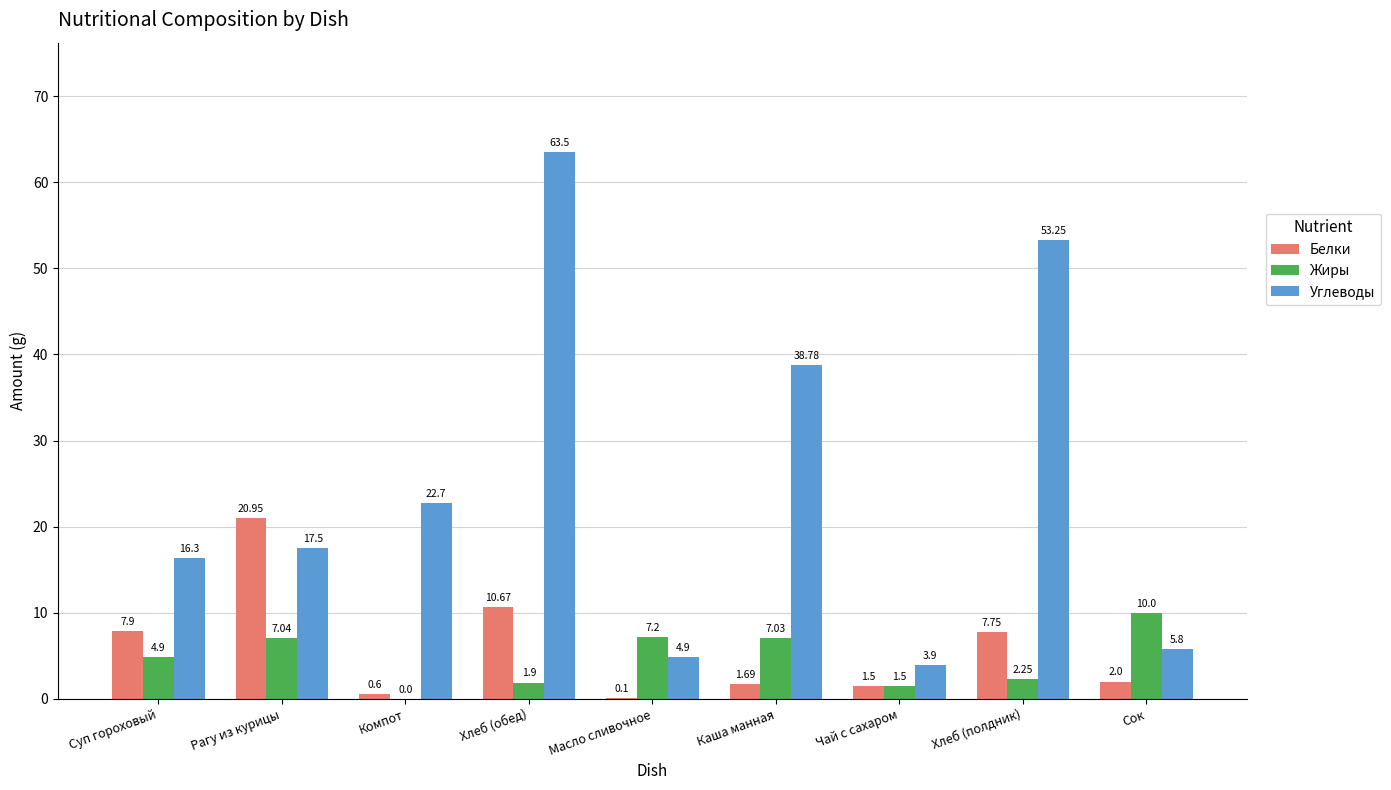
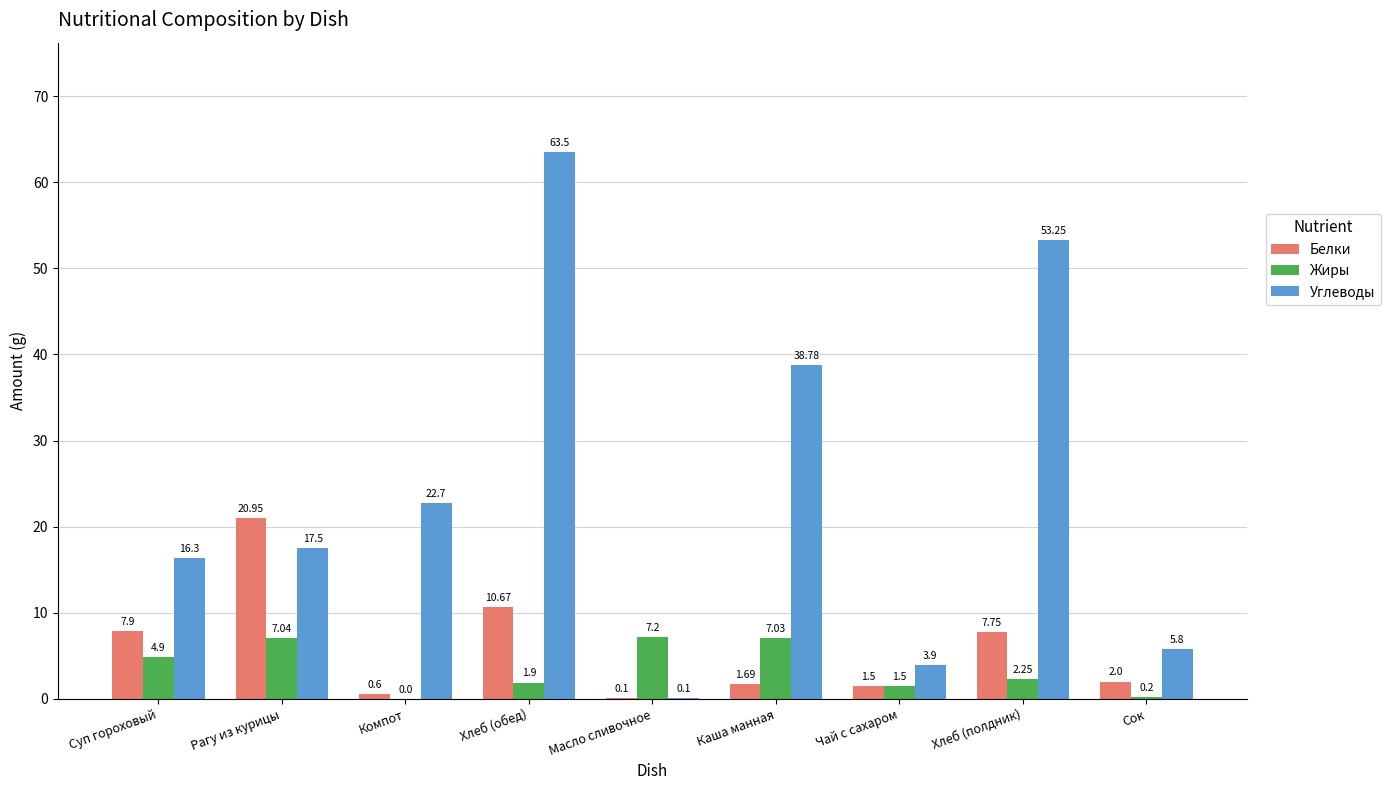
  {
    "Белки": {
      "Суп гороховый": 7.9,
      "Рагу из курицы": 20.95,
      "Компот": 0.6,
      "Хлеб (обед)": 10.67,
      "Масло сливочное": 0.1,
      "Каша манная": 1.69,
      "Чай с сахаром": 1.5,
      "Хлеб (полдник)": 7.75,
      "Сок": 2.0
    },
    "Жиры": {
      "Суп гороховый": 4.9,
      "Рагу из курицы": 7.04,
      "Компот": 0.0,
      "Хлеб (обед)": 1.9,
      "Масло сливочное": 7.2,
      "Каша манная": 7.03,
      "Чай с сахаром": 1.5,
      "Хлеб (полдник)": 2.25,
-     "Сок": 10.0
+     "Сок": 0.2
    },
    "Углеводы": {
      "Суп гороховый": 16.3,
      "Рагу из курицы": 17.5,
      "Компот": 22.7,
      "Хлеб (обед)": 63.5,
-     "Масло сливочное": 4.9,
+     "Масло сливочное": 0.1,
      "Каша манная": 38.78,
      "Чай с сахаром": 3.9,
      "Хлеб (полдник)": 53.25,
      "Сок": 5.8
    }
  }
